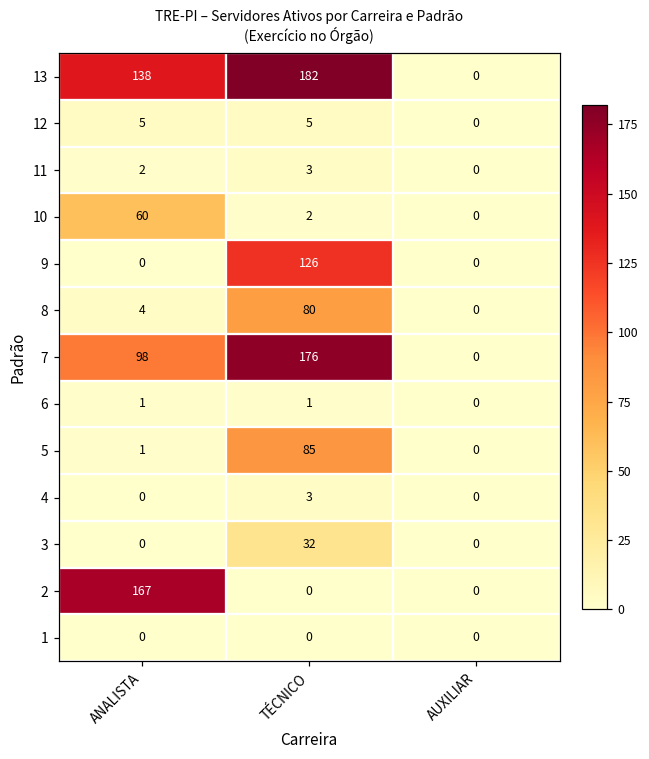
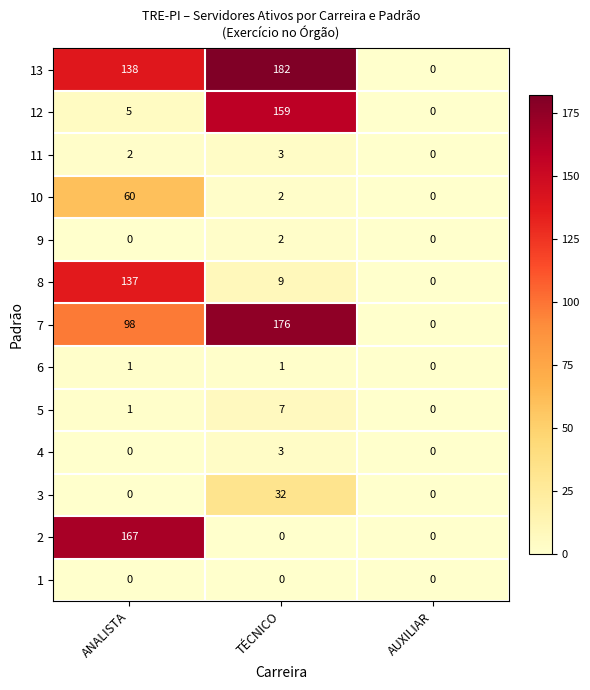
  {
    "13": {
      "ANALISTA": 138,
      "TÉCNICO": 182,
      "AUXILIAR": 0
    },
    "12": {
      "ANALISTA": 5,
-     "TÉCNICO": 5,
+     "TÉCNICO": 159,
      "AUXILIAR": 0
    },
    "11": {
      "ANALISTA": 2,
      "TÉCNICO": 3,
      "AUXILIAR": 0
    },
    "10": {
      "ANALISTA": 60,
      "TÉCNICO": 2,
      "AUXILIAR": 0
    },
    "9": {
      "ANALISTA": 0,
-     "TÉCNICO": 126,
+     "TÉCNICO": 2,
      "AUXILIAR": 0
    },
    "8": {
-     "ANALISTA": 4,
-     "TÉCNICO": 80,
+     "ANALISTA": 137,
+     "TÉCNICO": 9,
      "AUXILIAR": 0
    },
    "7": {
      "ANALISTA": 98,
      "TÉCNICO": 176,
      "AUXILIAR": 0
    },
    "6": {
      "ANALISTA": 1,
      "TÉCNICO": 1,
      "AUXILIAR": 0
    },
    "5": {
      "ANALISTA": 1,
-     "TÉCNICO": 85,
+     "TÉCNICO": 7,
      "AUXILIAR": 0
    },
    "4": {
      "ANALISTA": 0,
      "TÉCNICO": 3,
      "AUXILIAR": 0
    },
    "3": {
      "ANALISTA": 0,
      "TÉCNICO": 32,
      "AUXILIAR": 0
    },
    "2": {
      "ANALISTA": 167,
      "TÉCNICO": 0,
      "AUXILIAR": 0
    },
    "1": {
      "ANALISTA": 0,
      "TÉCNICO": 0,
      "AUXILIAR": 0
    }
  }
